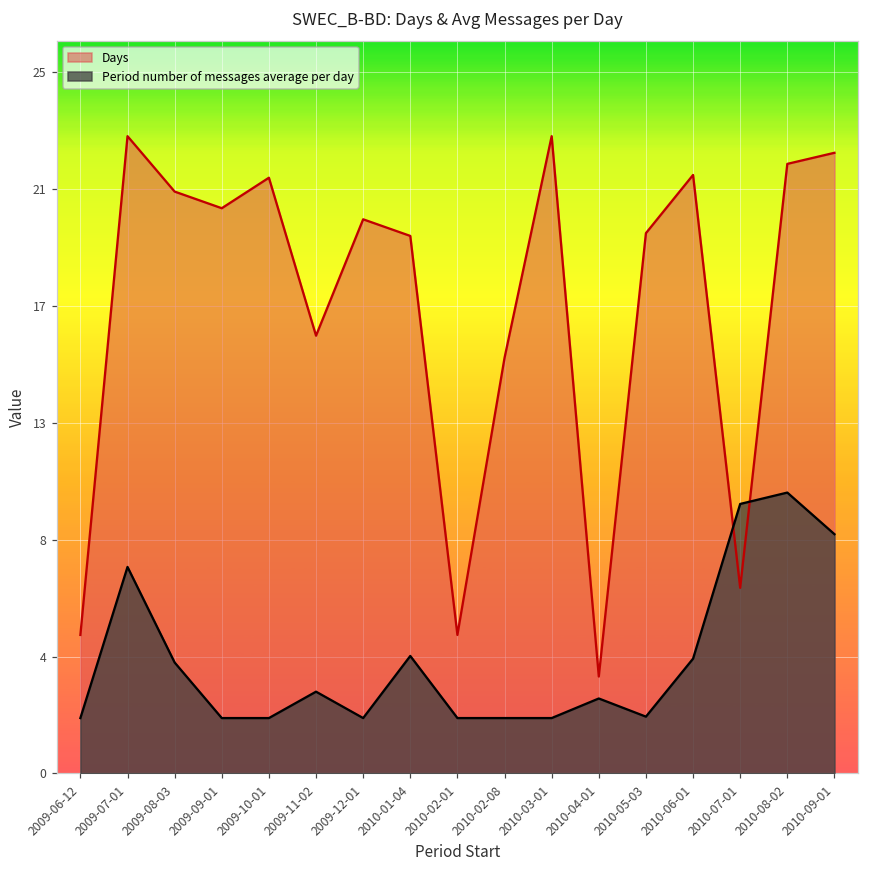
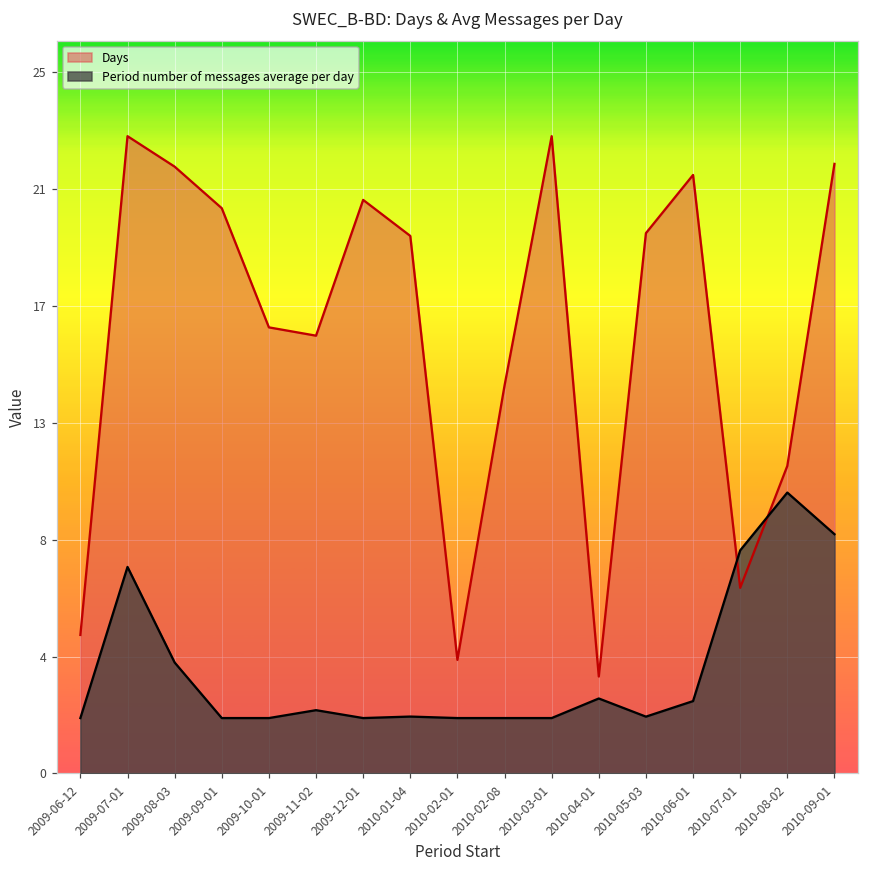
  {
    "Days": {
      "2009-06-12": 5.0,
      "2009-07-01": 23.0,
-     "2009-08-03": 21.0,
+     "2009-08-03": 21.9,
      "2009-09-01": 20.4,
-     "2009-10-01": 21.5,
+     "2009-10-01": 16.1,
      "2009-11-02": 15.8,
-     "2009-12-01": 20.0,
+     "2009-12-01": 20.7,
      "2010-01-04": 19.4,
-     "2010-02-01": 5.0,
-     "2010-02-08": 15,
+     "2010-02-01": 4.1,
+     "2010-02-08": 14,
      "2010-03-01": 23.0,
      "2010-04-01": 3.5,
      "2010-05-03": 19.5,
      "2010-06-01": 21.6,
      "2010-07-01": 6.7,
-     "2010-08-02": 22.0,
-     "2010-09-01": 22.4
+     "2010-08-02": 11.1,
+     "2010-09-01": 22.0
    },
    "Period number of messages average per day": {
      "2009-06-12": 2.0,
      "2009-07-01": 7.5,
      "2009-08-03": 4.0,
      "2009-09-01": 2.0,
      "2009-10-01": 2.0,
-     "2009-11-02": 3.0,
+     "2009-11-02": 2.3,
      "2009-12-01": 2.0,
-     "2010-01-04": 4.2,
+     "2010-01-04": 2.1,
      "2010-02-01": 2.0,
      "2010-02-08": 2.0,
      "2010-03-01": 2.0,
      "2010-04-01": 2.7,
      "2010-05-03": 2.1,
-     "2010-06-01": 4.1,
-     "2010-07-01": 9.7,
+     "2010-06-01": 2.6,
+     "2010-07-01": 8.1,
      "2010-08-02": 10.1,
      "2010-09-01": 8.6
    }
  }
